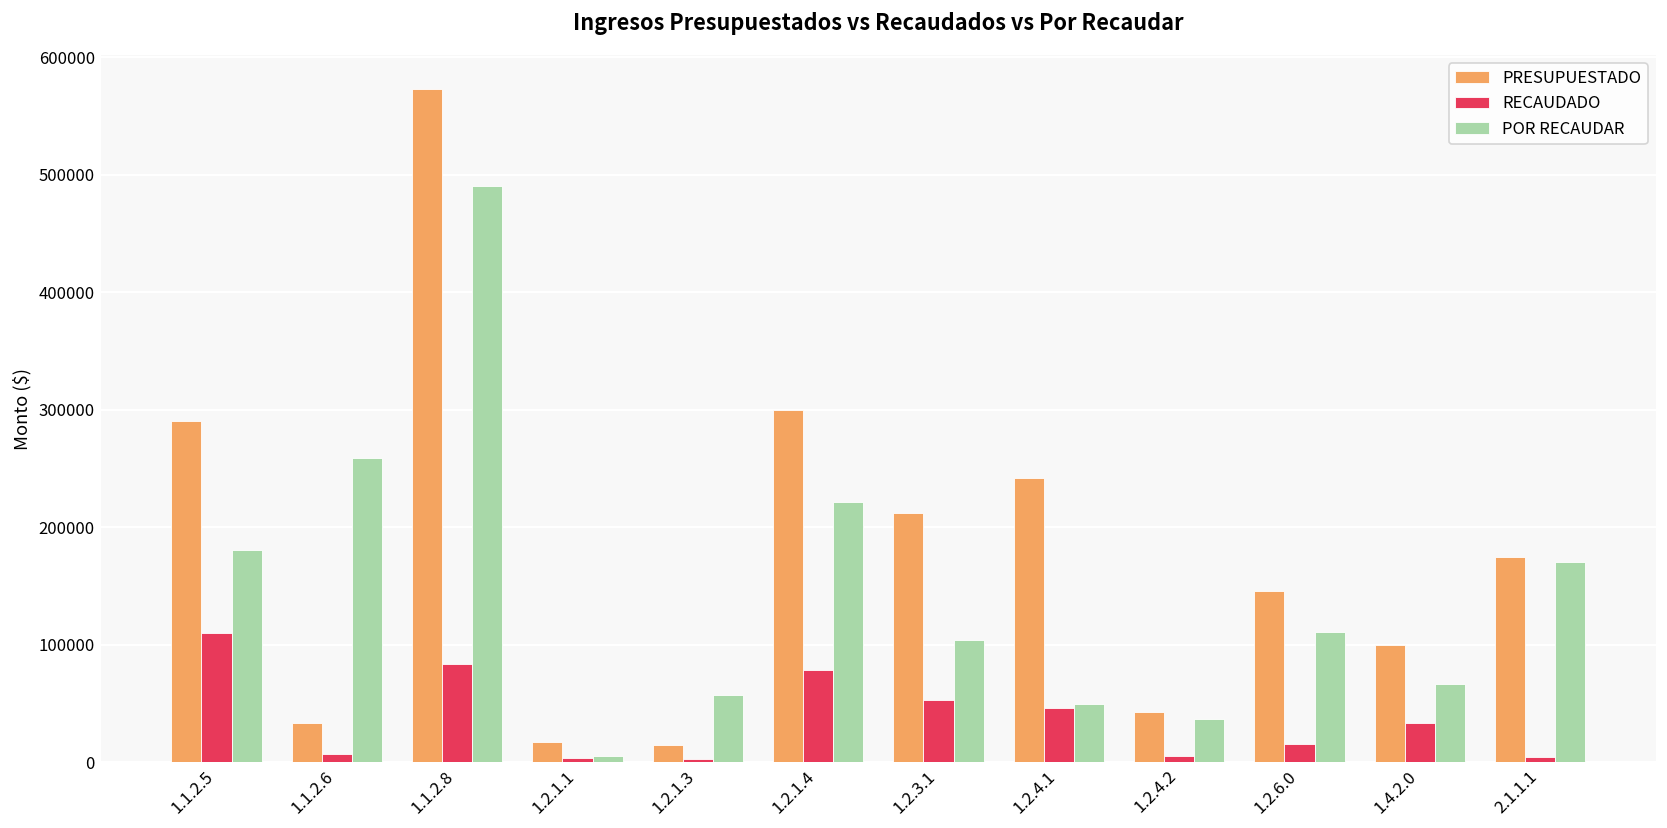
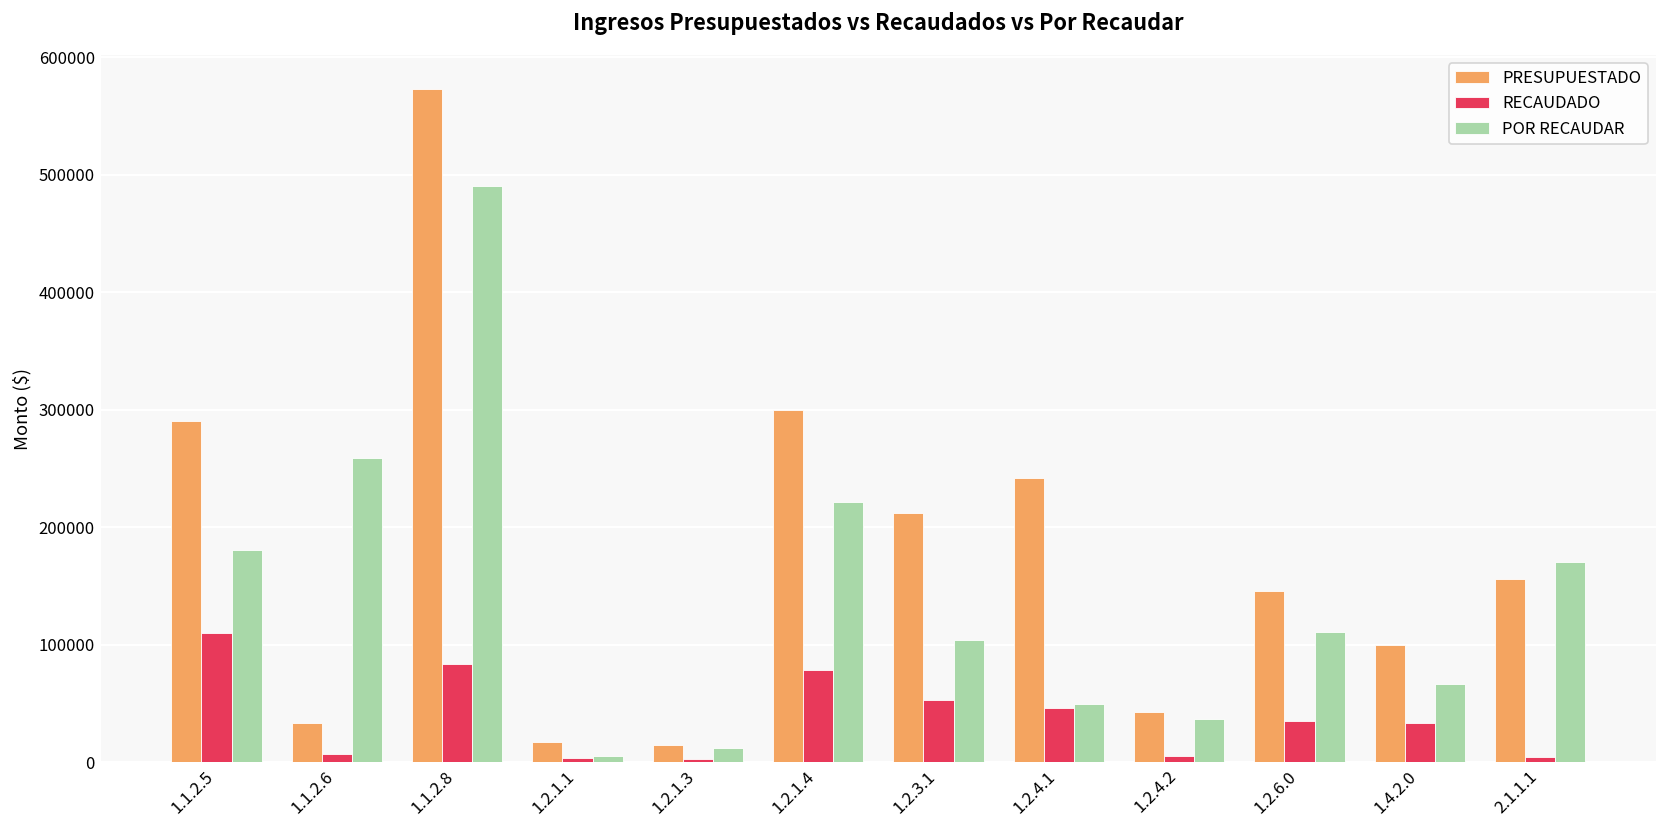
  {
    "PRESUPUESTADO": {
      "1.1.2.5": 290000,
      "1.1.2.6": 30000,
      "1.1.2.8": 570000,
      "1.2.1.1": 20000,
      "1.2.1.3": 10000,
      "1.2.1.4": 300000,
      "1.2.3.1": 210000,
      "1.2.4.1": 240000,
      "1.2.4.2": 40000,
      "1.2.6.0": 150000,
      "1.4.2.0": 100000,
-     "2.1.1.1": 180000
+     "2.1.1.1": 160000
    },
    "RECAUDADO": {
      "1.1.2.5": 110000,
      "1.1.2.6": 10000,
      "1.1.2.8": 80000,
      "1.2.1.1": 0,
      "1.2.1.3": 0,
      "1.2.1.4": 80000,
      "1.2.3.1": 50000,
      "1.2.4.1": 50000,
      "1.2.4.2": 10000,
-     "1.2.6.0": 20000,
+     "1.2.6.0": 40000,
      "1.4.2.0": 30000,
      "2.1.1.1": 0
    },
    "POR RECAUDAR": {
      "1.1.2.5": 180000,
      "1.1.2.6": 260000,
      "1.1.2.8": 490000,
      "1.2.1.1": 10000,
-     "1.2.1.3": 60000,
+     "1.2.1.3": 10000,
      "1.2.1.4": 220000,
      "1.2.3.1": 100000,
      "1.2.4.1": 50000,
      "1.2.4.2": 40000,
      "1.2.6.0": 110000,
      "1.4.2.0": 70000,
      "2.1.1.1": 170000
    }
  }
